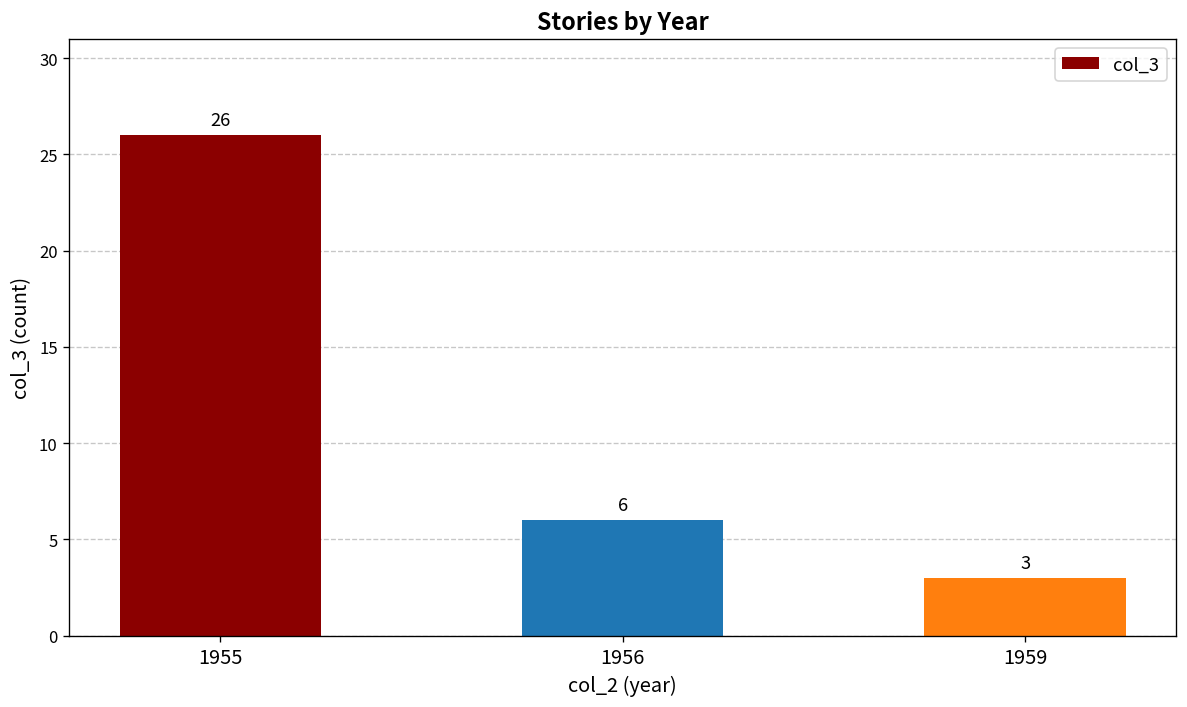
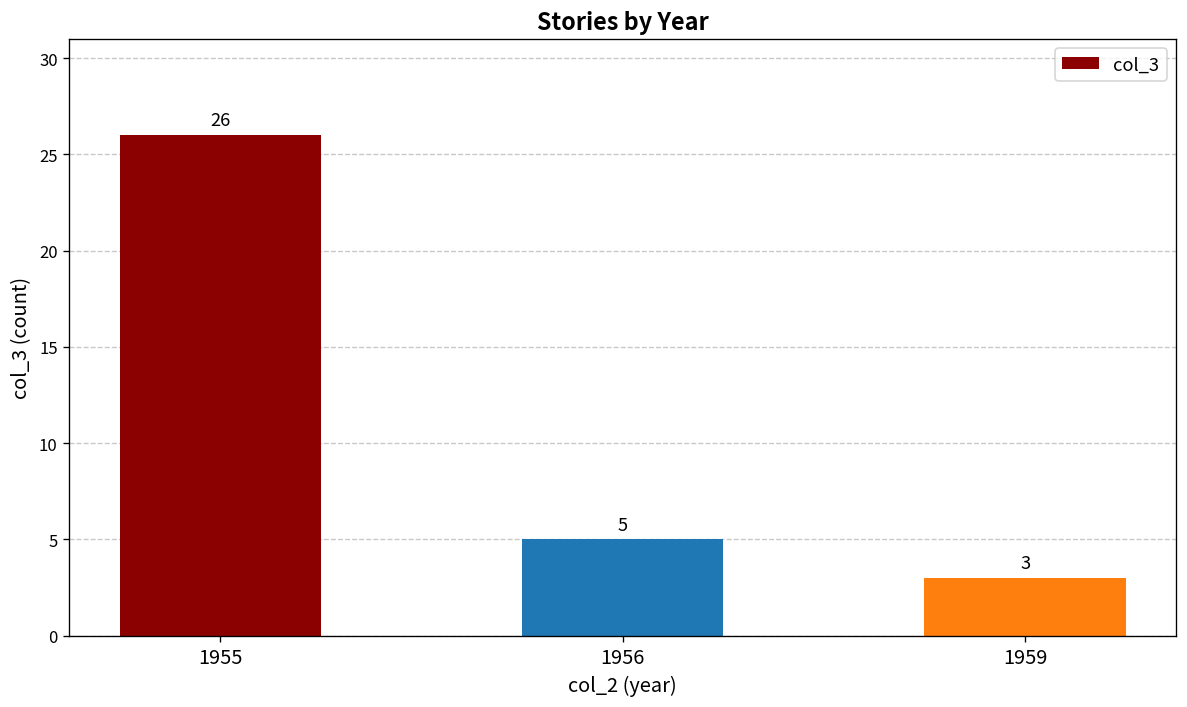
  {
    "1955": 26,
-   "1956": 6,
+   "1956": 5,
    "1959": 3
  }
